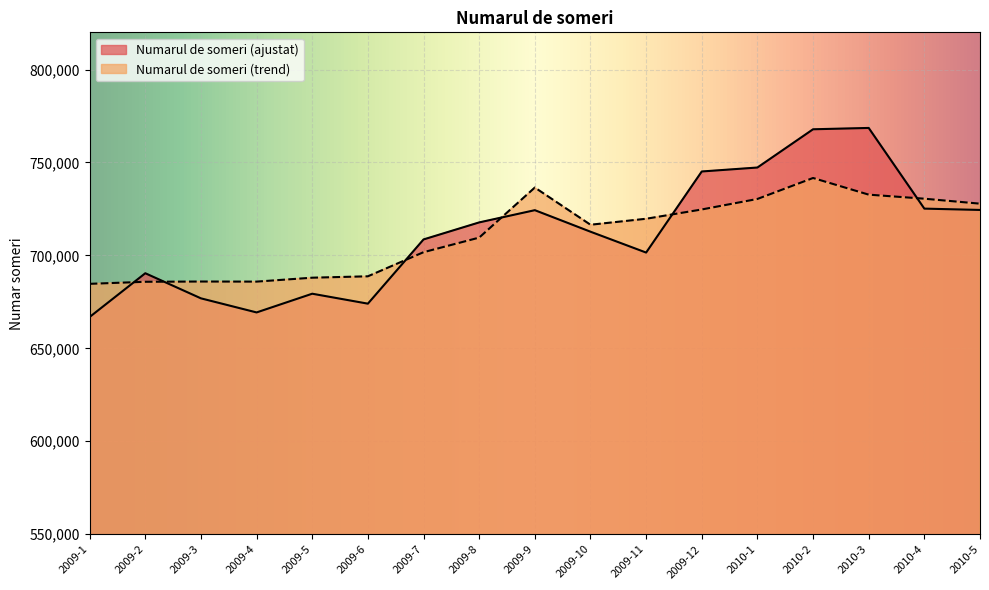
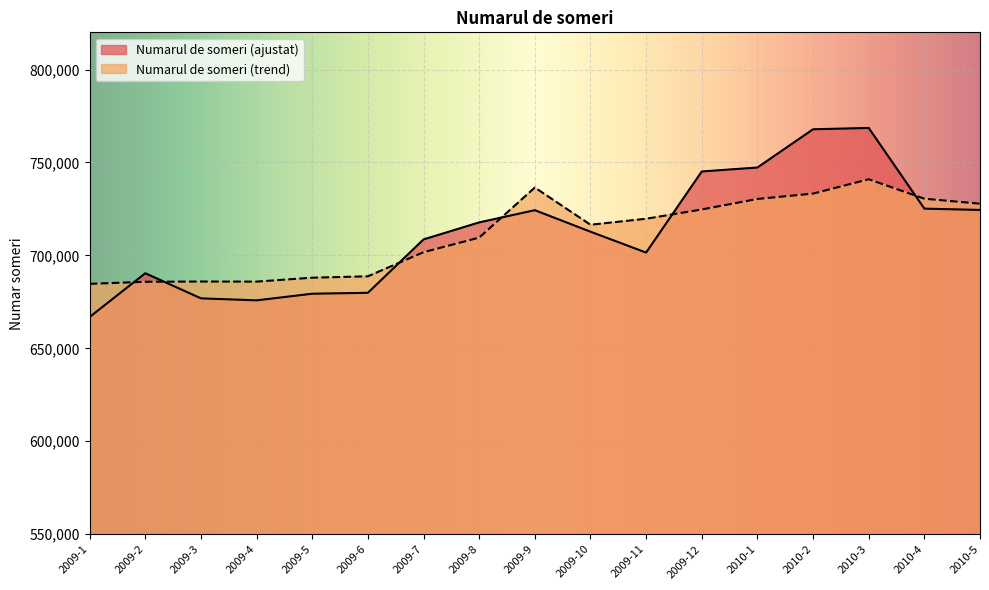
  {
    "Numarul de someri (ajustat)": {
      "2009-1": "667,000",
      "2009-2": "690,000",
      "2009-3": "677,000",
-     "2009-4": "669,000",
+     "2009-4": "676,000",
      "2009-5": "679,000",
-     "2009-6": "674,000",
+     "2009-6": "680,000",
      "2009-7": "709,000",
      "2009-8": "718,000",
      "2009-9": "724,000",
      "2009-10": "713,000",
      "2009-11": "702,000",
      "2009-12": "745,000",
      "2010-1": "747,000",
      "2010-2": "768,000",
      "2010-3": "769,000",
      "2010-4": "725,000",
      "2010-5": "724,000"
    },
    "Numarul de someri (trend)": {
      "2009-1": "685,000",
      "2009-2": "686,000",
      "2009-3": "686,000",
      "2009-4": "686,000",
      "2009-5": "688,000",
      "2009-6": "689,000",
      "2009-7": "702,000",
      "2009-8": "710,000",
      "2009-9": "736,000",
      "2009-10": "716,000",
      "2009-11": "720,000",
      "2009-12": "725,000",
      "2010-1": "730,000",
-     "2010-2": "742,000",
-     "2010-3": "733,000",
+     "2010-2": "733,000",
+     "2010-3": "741,000",
      "2010-4": "731,000",
      "2010-5": "728,000"
    }
  }
